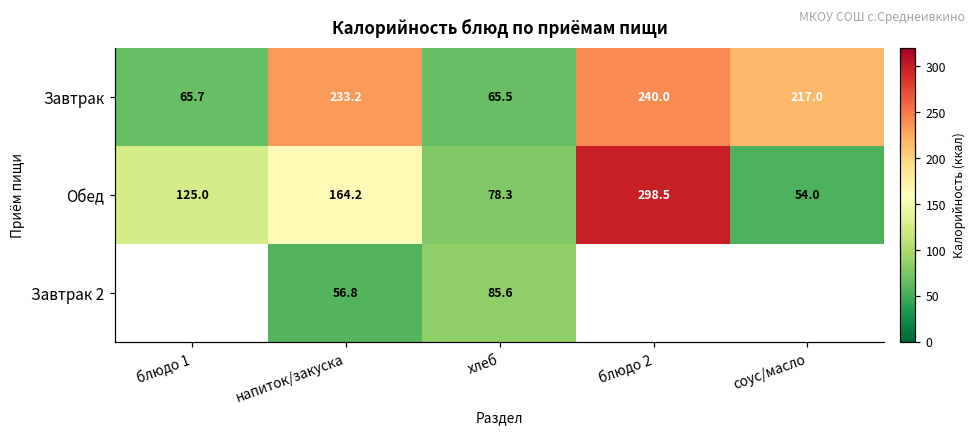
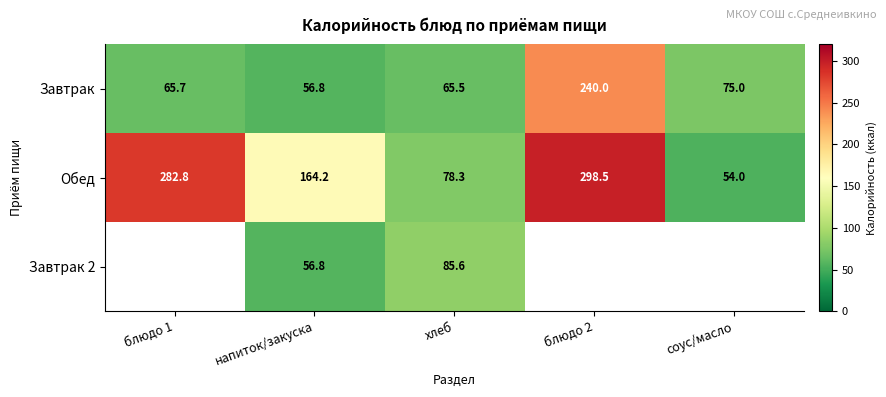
  {
    "Завтрак": {
      "блюдо 1": 65.7,
-     "напиток/закуска": 233.2,
+     "напиток/закуска": 56.8,
      "хлеб": 65.5,
      "блюдо 2": 240.0,
-     "соус/масло": 217.0
+     "соус/масло": 75.0
    },
    "Обед": {
-     "блюдо 1": 125.0,
+     "блюдо 1": 282.8,
      "напиток/закуска": 164.2,
      "хлеб": 78.3,
      "блюдо 2": 298.5,
      "соус/масло": 54.0
    },
    "Завтрак 2": {
      "напиток/закуска": 56.8,
      "хлеб": 85.6
    }
  }
